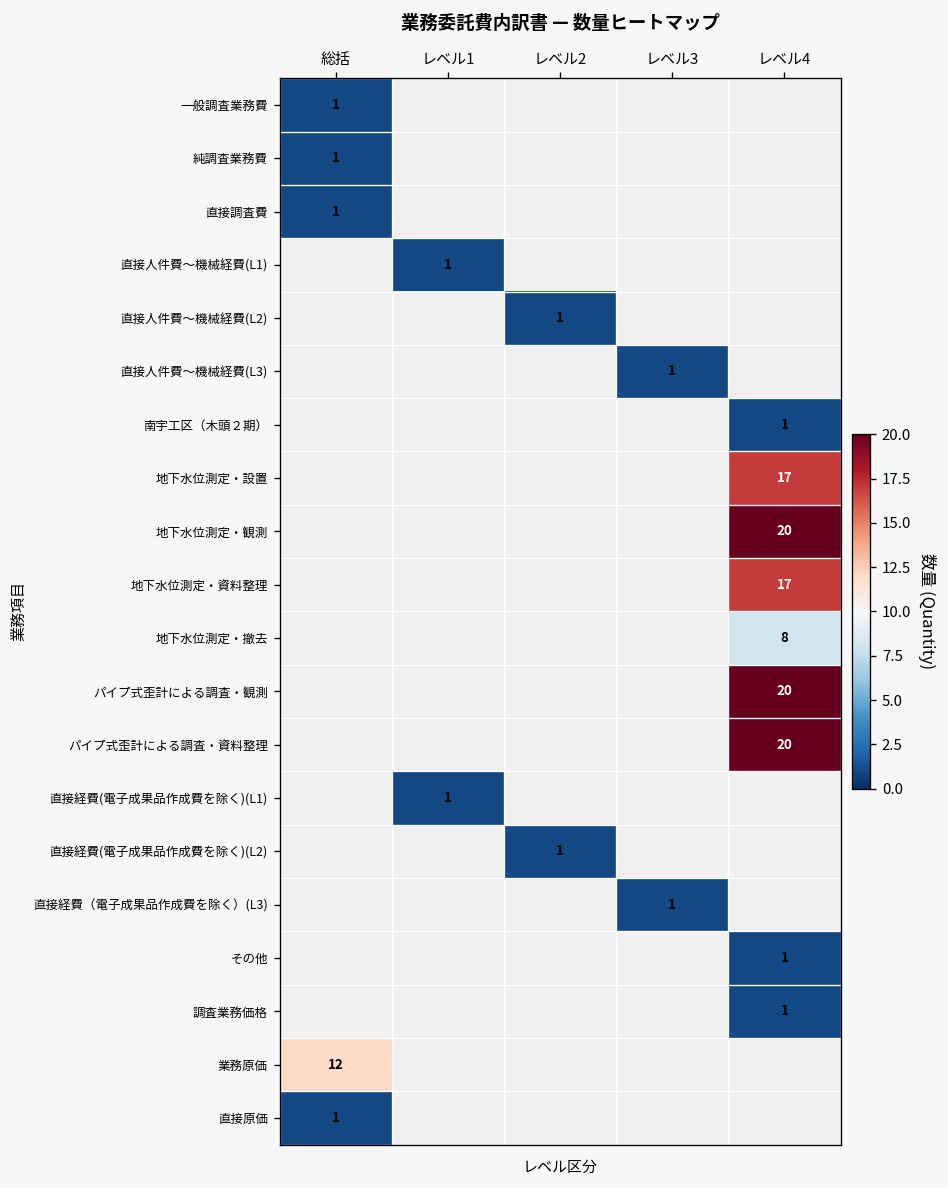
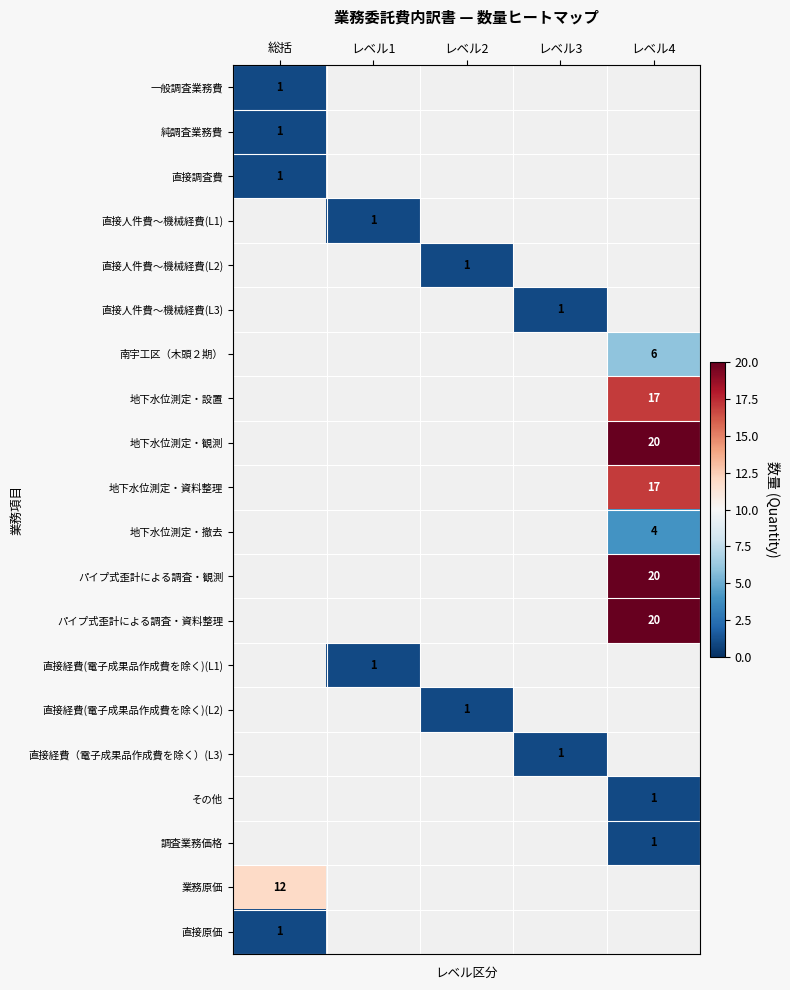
  {
    "一般調査業務費": {
      "総括": 1
    },
    "純調査業務費": {
      "総括": 1
    },
    "直接調査費": {
      "総括": 1
    },
    "直接人件費～機械経費(L1)": {
      "レベル1": 1
    },
    "直接人件費～機械経費(L2)": {
      "レベル2": 1
    },
    "直接人件費～機械経費(L3)": {
      "レベル3": 1
    },
    "南宇工区（木頭２期）": {
-     "レベル4": 1
+     "レベル4": 6
    },
    "地下水位測定・設置": {
      "レベル4": 17
    },
    "地下水位測定・観測": {
      "レベル4": 20
    },
    "地下水位測定・資料整理": {
      "レベル4": 17
    },
    "地下水位測定・撤去": {
-     "レベル4": 8
+     "レベル4": 4
    },
    "パイプ式歪計による調査・観測": {
      "レベル4": 20
    },
    "パイプ式歪計による調査・資料整理": {
      "レベル4": 20
    },
    "直接経費(電子成果品作成費を除く)(L1)": {
      "レベル1": 1
    },
    "直接経費(電子成果品作成費を除く)(L2)": {
      "レベル2": 1
    },
    "直接経費（電子成果品作成費を除く）(L3)": {
      "レベル3": 1
    },
    "その他": {
      "レベル4": 1
    },
    "調査業務価格": {
      "レベル4": 1
    },
    "業務原価": {
      "総括": 12
    },
    "直接原価": {
      "総括": 1
    }
  }
